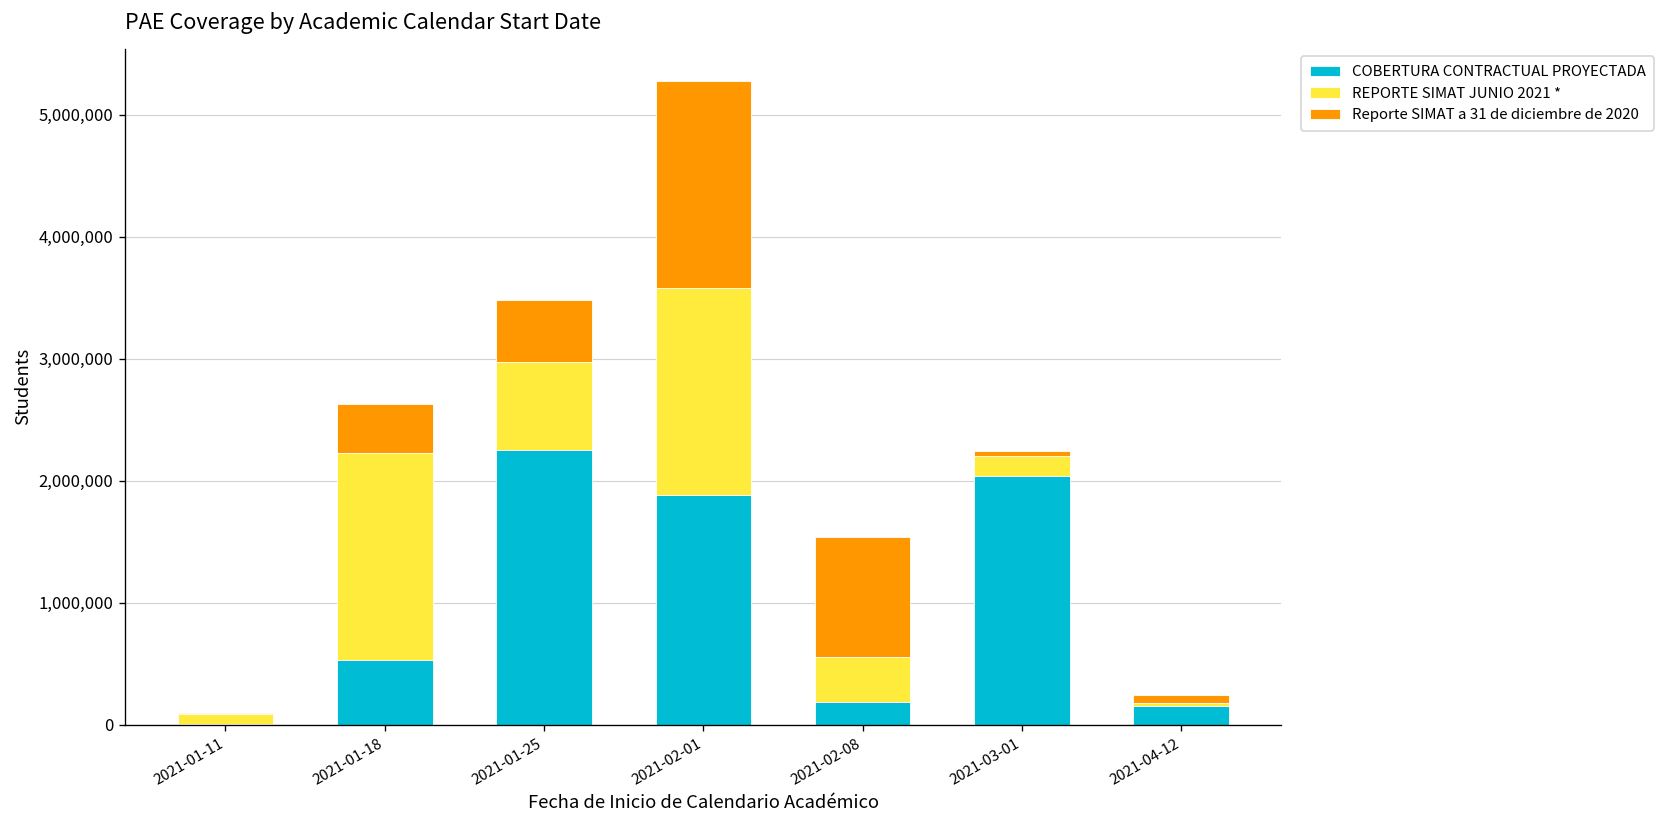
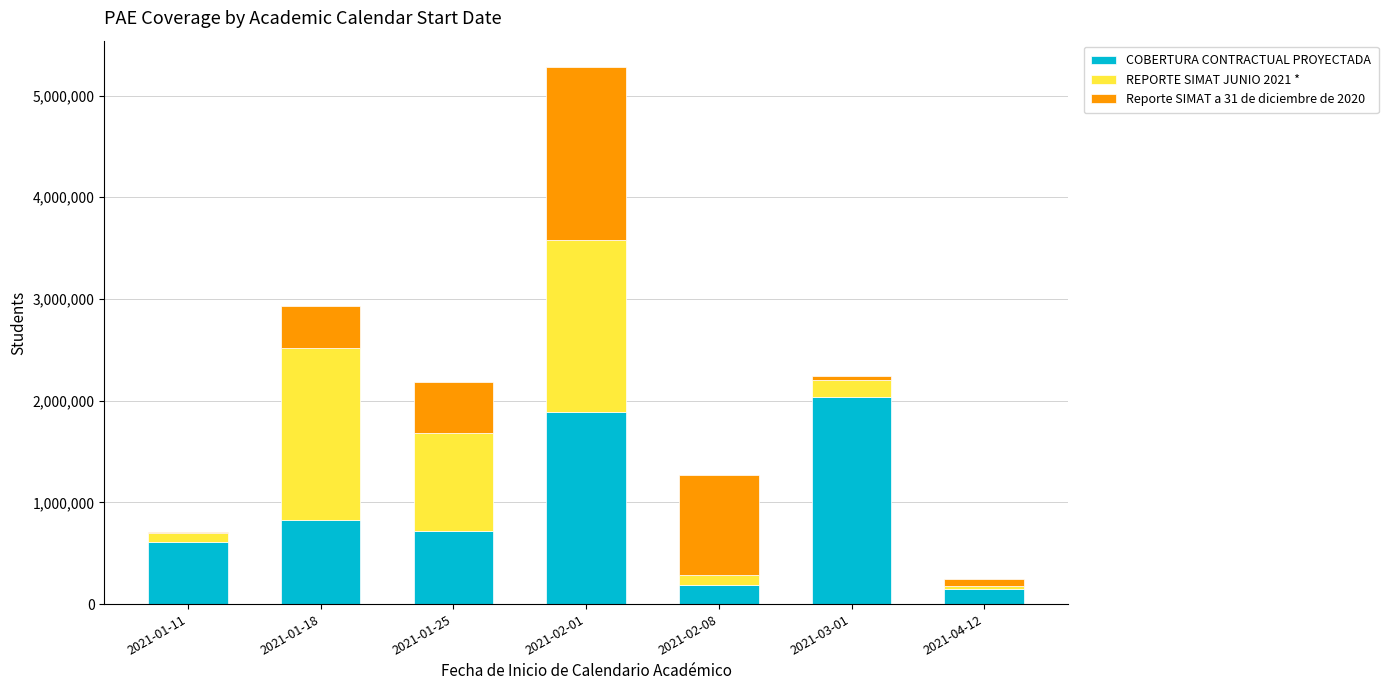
  {
    "COBERTURA CONTRACTUAL PROYECTADA": {
-     "2021-01-11": "10,000",
-     "2021-01-18": "530,000",
-     "2021-01-25": "2,250,000",
+     "2021-01-11": "610,000",
+     "2021-01-18": "830,000",
+     "2021-01-25": "720,000",
      "2021-02-01": "1,880,000",
      "2021-02-08": "180,000",
      "2021-03-01": "2,040,000",
      "2021-04-12": "150,000"
    },
    "REPORTE SIMAT JUNIO 2021 *": {
      "2021-01-11": "80,000",
      "2021-01-18": "1,690,000",
-     "2021-01-25": "720,000",
+     "2021-01-25": "960,000",
      "2021-02-01": "1,690,000",
-     "2021-02-08": "370,000",
+     "2021-02-08": "100,000",
      "2021-03-01": "170,000"
    },
    "Reporte SIMAT a 31 de diciembre de 2020": {
      "2021-01-18": "400,000",
      "2021-01-25": "510,000",
      "2021-02-01": "1,700,000",
      "2021-02-08": "990,000",
      "2021-03-01": "40,000",
      "2021-04-12": "70,000"
    }
  }
